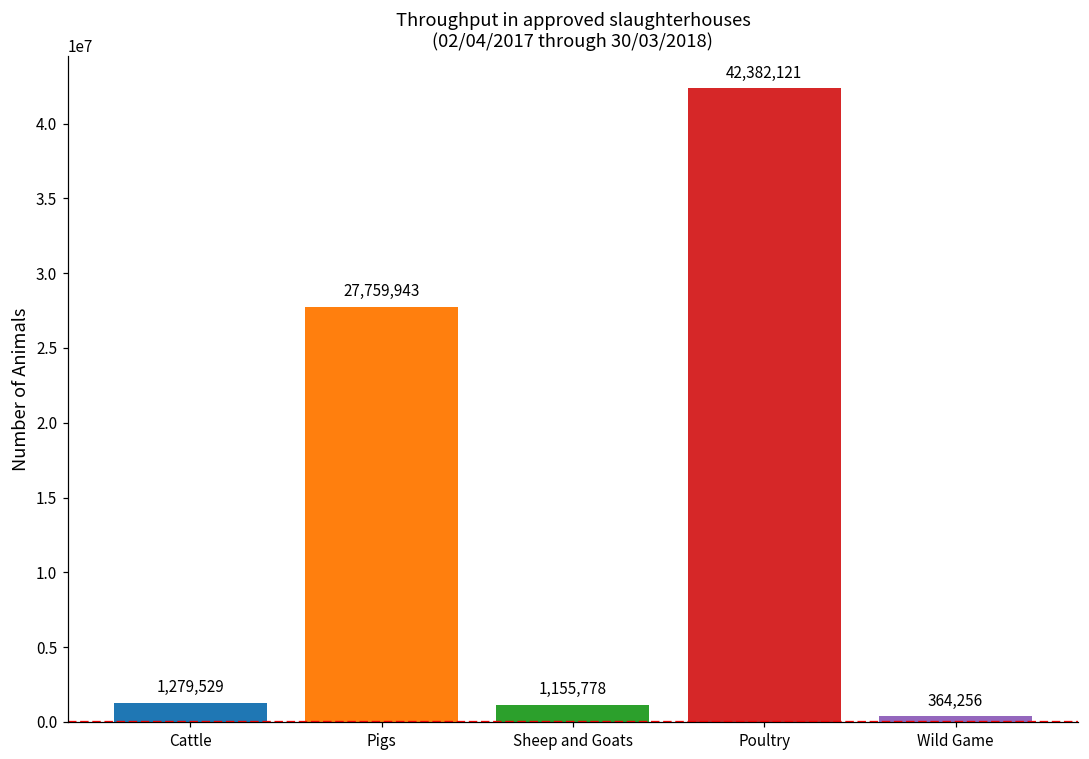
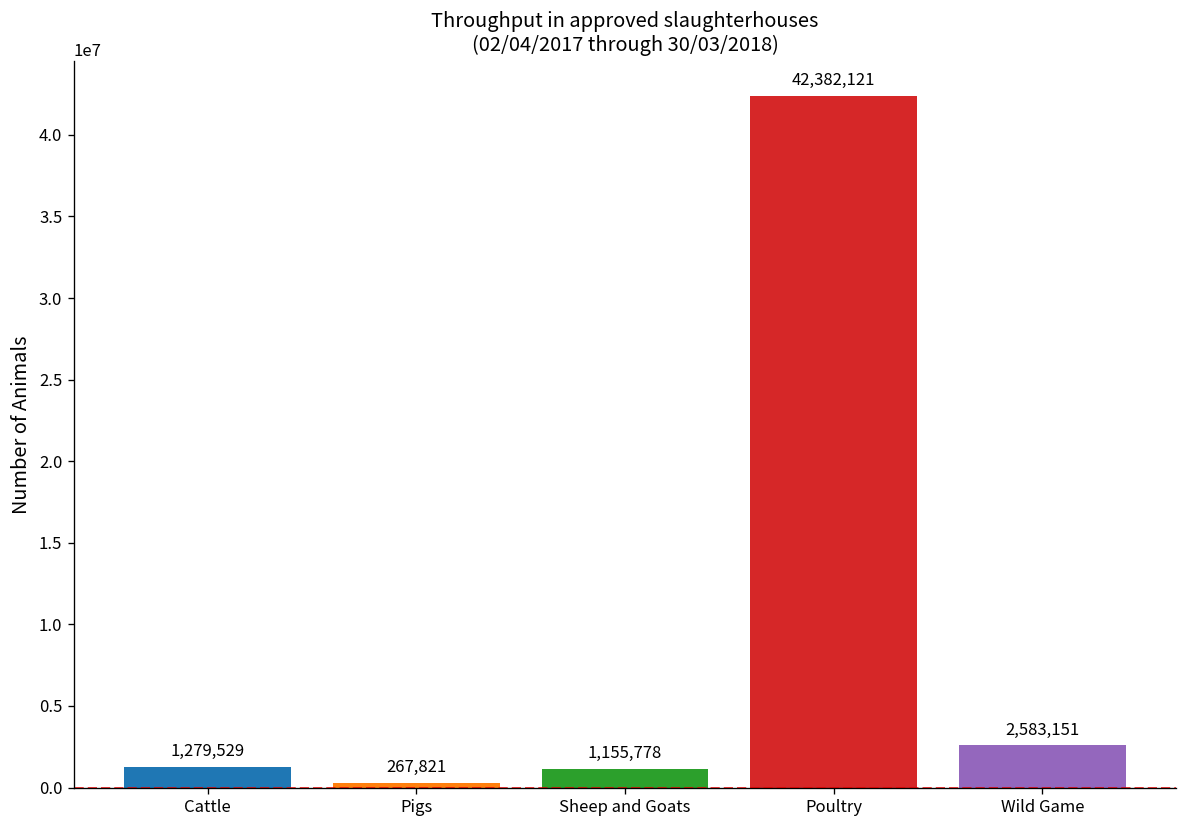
  {
    "Cattle": "1,279,529",
-   "Pigs": "27,759,943",
+   "Pigs": "267,821",
    "Sheep and Goats": "1,155,778",
    "Poultry": "42,382,121",
-   "Wild Game": "364,256"
+   "Wild Game": "2,583,151"
  }
